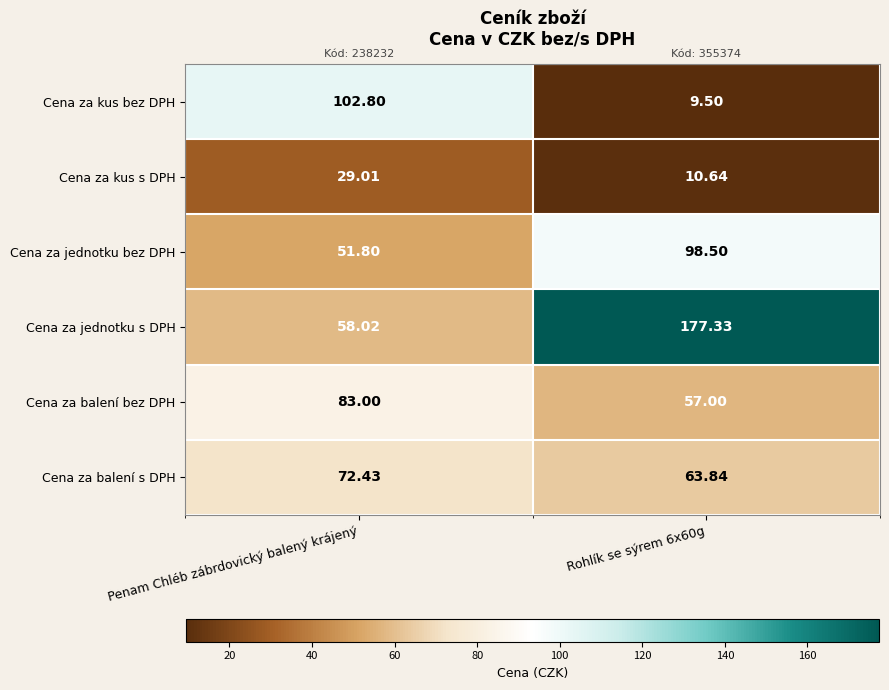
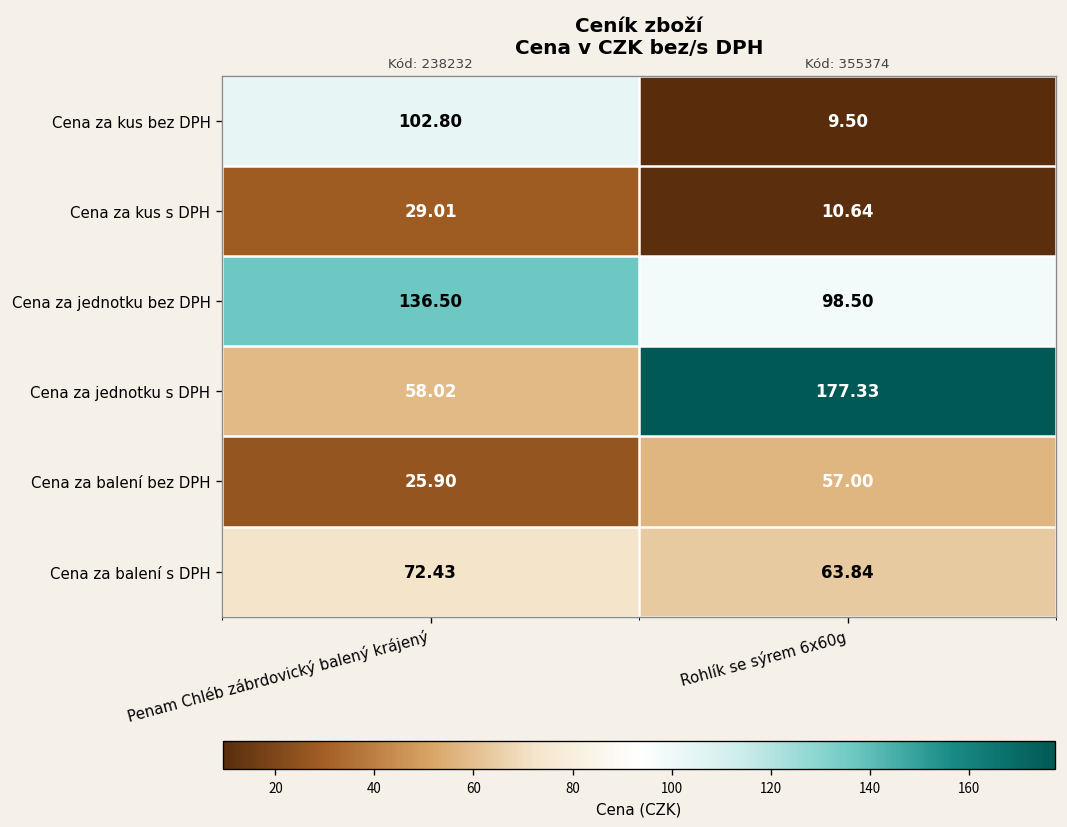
  {
    "Cena za kus bez DPH": {
      "Penam Chléb zábrdovický balený krájený": 102.80,
      "Rohlík se sýrem 6x60g": 9.50
    },
    "Cena za kus s DPH": {
      "Penam Chléb zábrdovický balený krájený": 29.01,
      "Rohlík se sýrem 6x60g": 10.64
    },
    "Cena za jednotku bez DPH": {
-     "Penam Chléb zábrdovický balený krájený": 51.80,
+     "Penam Chléb zábrdovický balený krájený": 136.50,
      "Rohlík se sýrem 6x60g": 98.50
    },
    "Cena za jednotku s DPH": {
      "Penam Chléb zábrdovický balený krájený": 58.02,
      "Rohlík se sýrem 6x60g": 177.33
    },
    "Cena za balení bez DPH": {
-     "Penam Chléb zábrdovický balený krájený": 83.00,
+     "Penam Chléb zábrdovický balený krájený": 25.90,
      "Rohlík se sýrem 6x60g": 57.00
    },
    "Cena za balení s DPH": {
      "Penam Chléb zábrdovický balený krájený": 72.43,
      "Rohlík se sýrem 6x60g": 63.84
    }
  }
